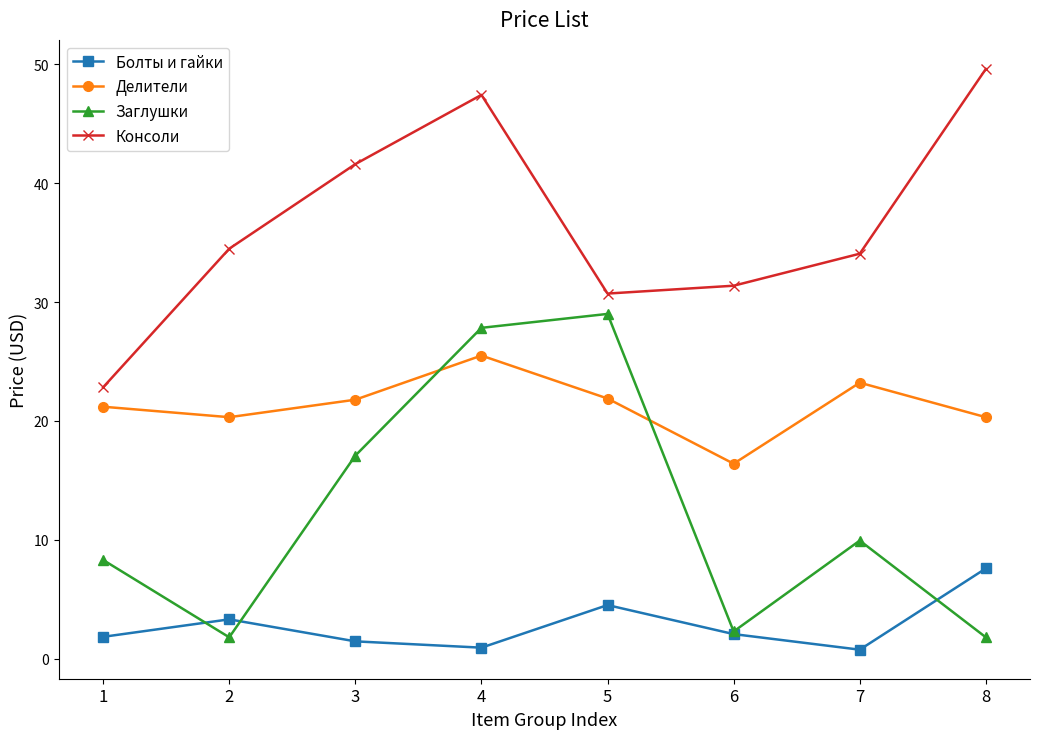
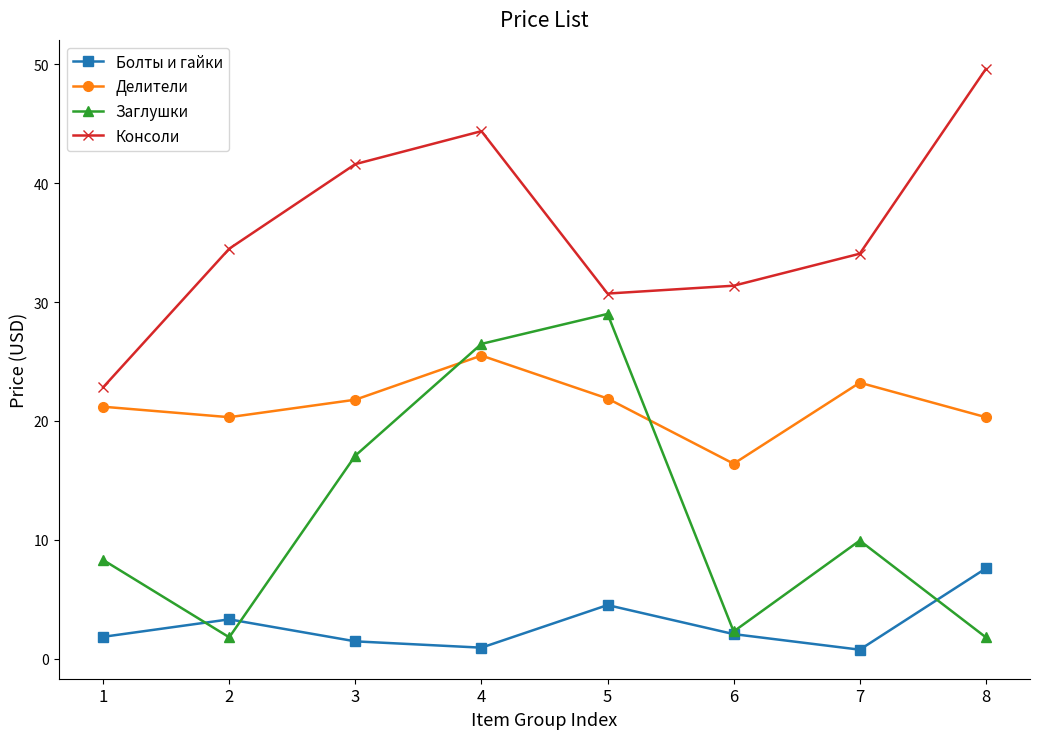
  {
    "Болты и гайки": {
      "1": 1.9,
      "2": 3.3,
      "3": 1.5,
      "4": 1.0,
      "5": 4.5,
      "6": 2.1,
      "7": 0.8,
      "8": 7.6
    },
    "Делители": {
      "1": 21.2,
      "2": 20.3,
      "3": 21.8,
      "4": 25.5,
      "5": 21.9,
      "6": 16.4,
      "7": 23.2,
      "8": 20.3
    },
    "Заглушки": {
      "1": 8.3,
      "2": 1.8,
      "3": 17.1,
-     "4": 27.8,
+     "4": 26.5,
      "5": 29.0,
      "6": 2.3,
      "7": 10.0,
      "8": 1.8
    },
    "Консоли": {
      "1": 22.8,
      "2": 34.5,
      "3": 41.6,
-     "4": 47.4,
+     "4": 44.4,
      "5": 30.7,
      "6": 31.4,
      "7": 34.1,
      "8": 49.6
    }
  }
